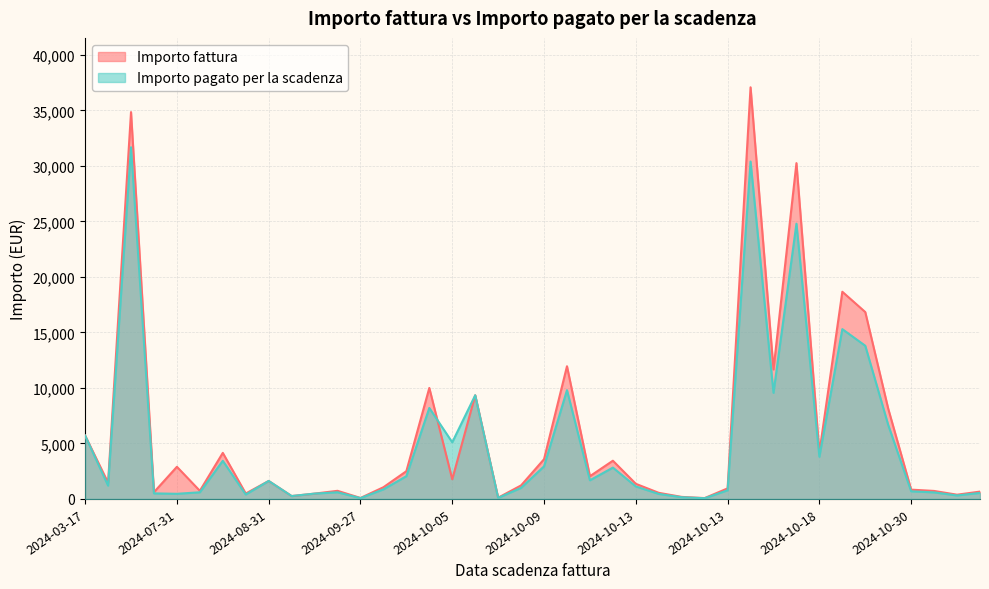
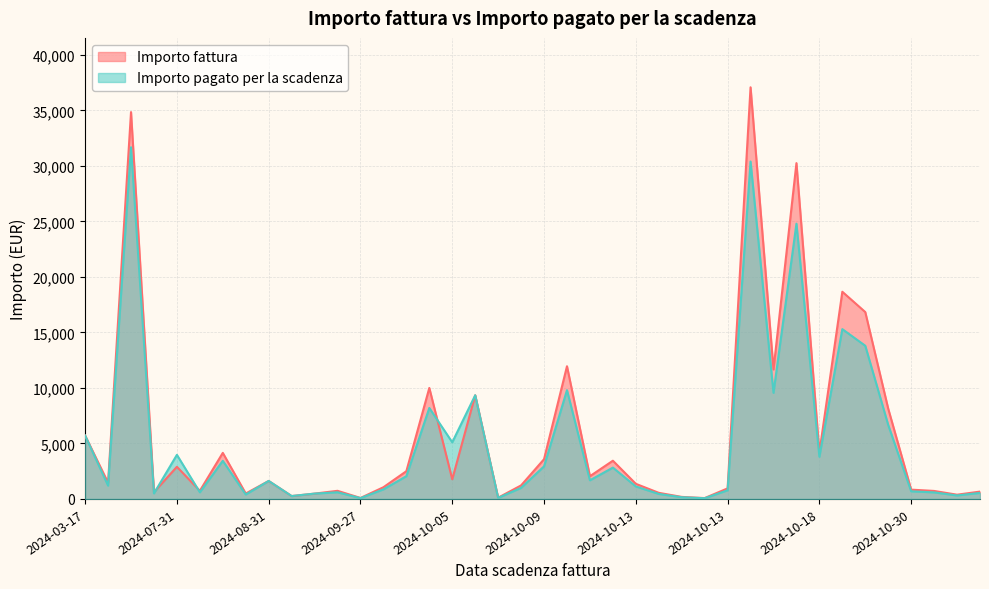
  {
    "Importo fattura": {
      "2024-07-31": "2,900",
      "2024-10-05": "1,800"
    },
    "Importo pagato per la scadenza": {
-     "2024-07-31": "500",
+     "2024-07-31": "4,000",
      "2024-10-05": "5,100"
    }
  }
